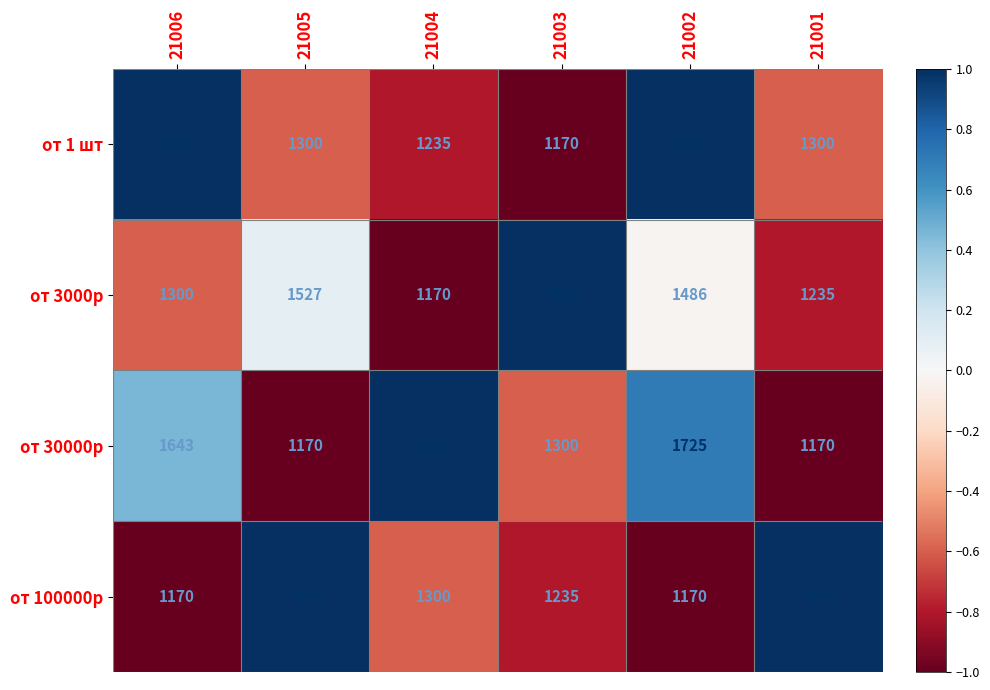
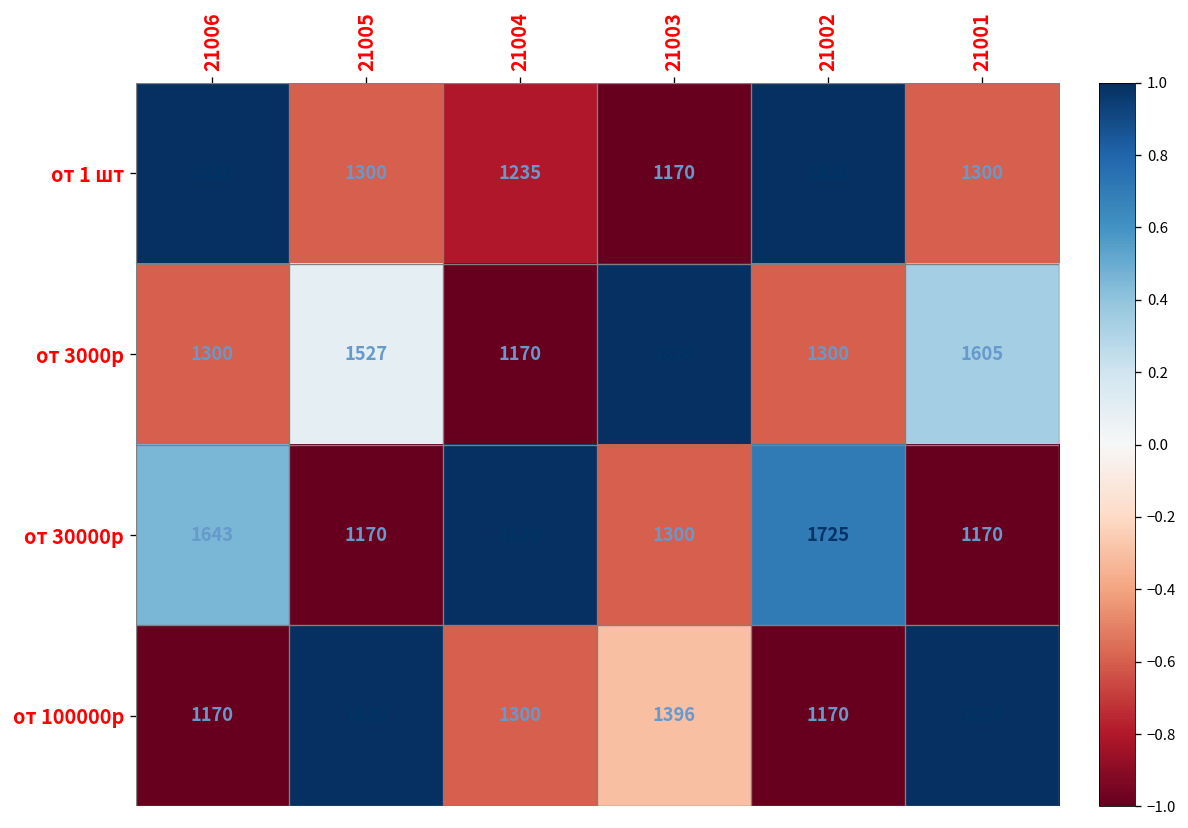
  {
    "от 1 шт": {
      "21005": 1300,
      "21004": 1235,
      "21003": 1170,
      "21001": 1300
    },
    "от 3000р": {
      "21006": 1300,
      "21005": 1527,
      "21004": 1170,
-     "21002": 1486,
-     "21001": 1235
+     "21002": 1300,
+     "21001": 1605
    },
    "от 30000р": {
      "21005": 1170,
      "21003": 1300,
      "21002": 1725,
      "21001": 1170
    },
    "от 100000р": {
      "21006": 1170,
      "21004": 1300,
-     "21003": 1235,
+     "21003": 1396,
      "21002": 1170
    }
  }
